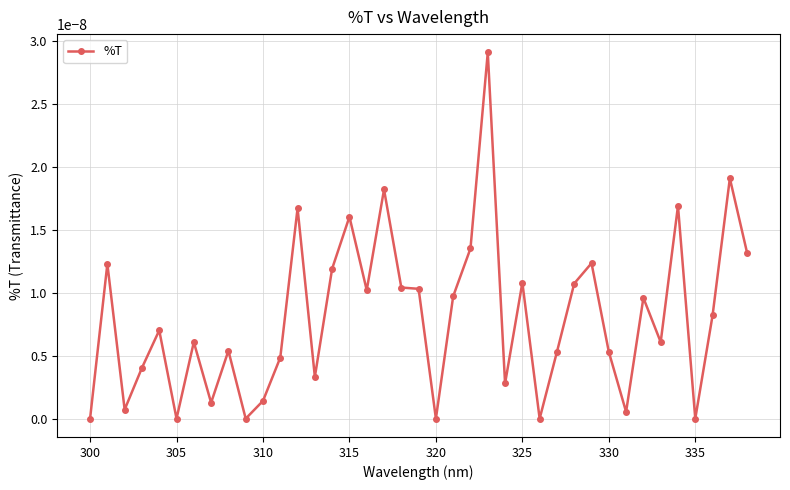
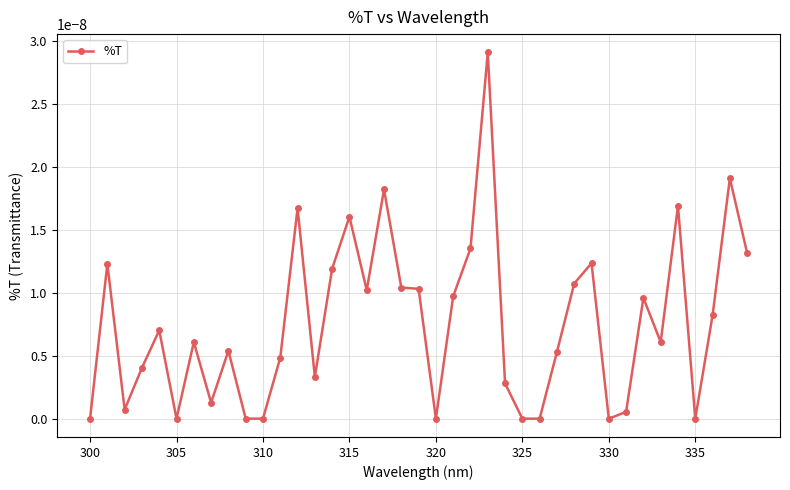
  {
    "300": 0.000000000,
    "305": 0.000000000,
-   "310": 0.000000001,
+   "310": 0.000000000,
    "315": 0.000000016,
    "320": 0.000000000,
-   "325": 0.00000001,
-   "330": 0.00000001,
+   "325": 0.00000000,
+   "330": 0.00000000,
    "335": 0.000000000
  }
